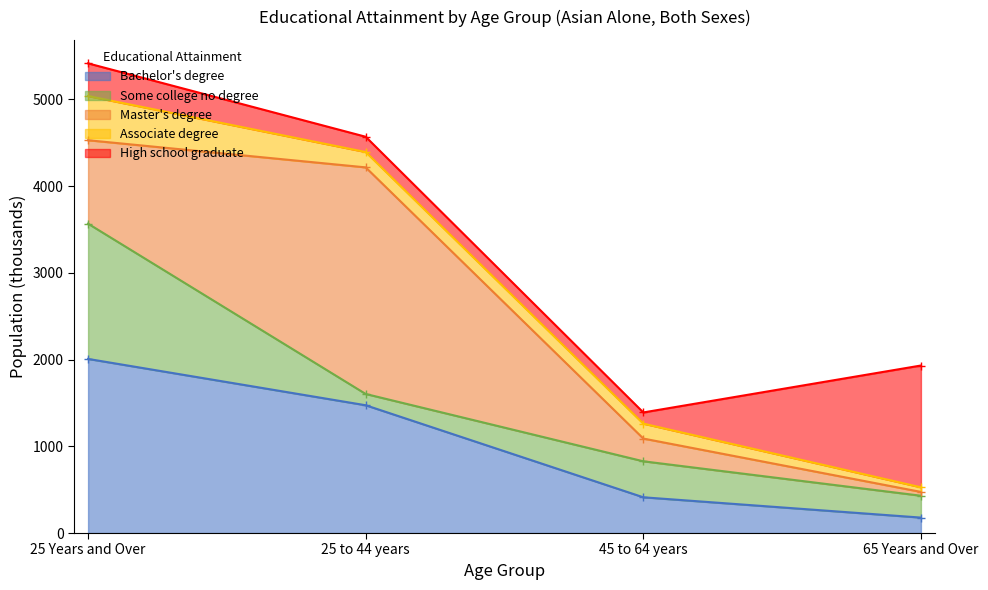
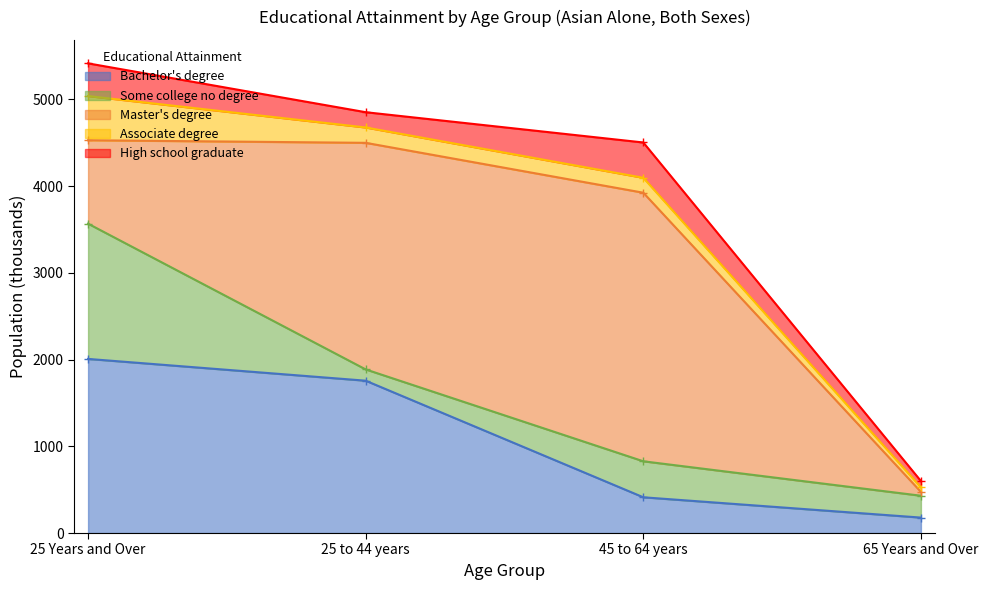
  {
    "Bachelor's degree": {
      "25 Years and Over": 2000,
-     "25 to 44 years": 1500,
+     "25 to 44 years": 1800,
      "45 to 64 years": 400,
      "65 Years and Over": 200
    },
    "Some college no degree": {
      "25 Years and Over": 1600,
      "25 to 44 years": 100,
      "45 to 64 years": 400,
      "65 Years and Over": 300
    },
    "Master's degree": {
      "25 Years and Over": 1000,
      "25 to 44 years": 2600,
-     "45 to 64 years": 300,
+     "45 to 64 years": 3100,
      "65 Years and Over": 0
    },
    "Associate degree": {
      "25 Years and Over": 500,
      "25 to 44 years": 200,
      "45 to 64 years": 200,
      "65 Years and Over": 100
    },
    "High school graduate": {
      "25 Years and Over": 400,
      "25 to 44 years": 200,
-     "45 to 64 years": 100,
-     "65 Years and Over": 1400
+     "45 to 64 years": 400,
+     "65 Years and Over": 100
    }
  }
